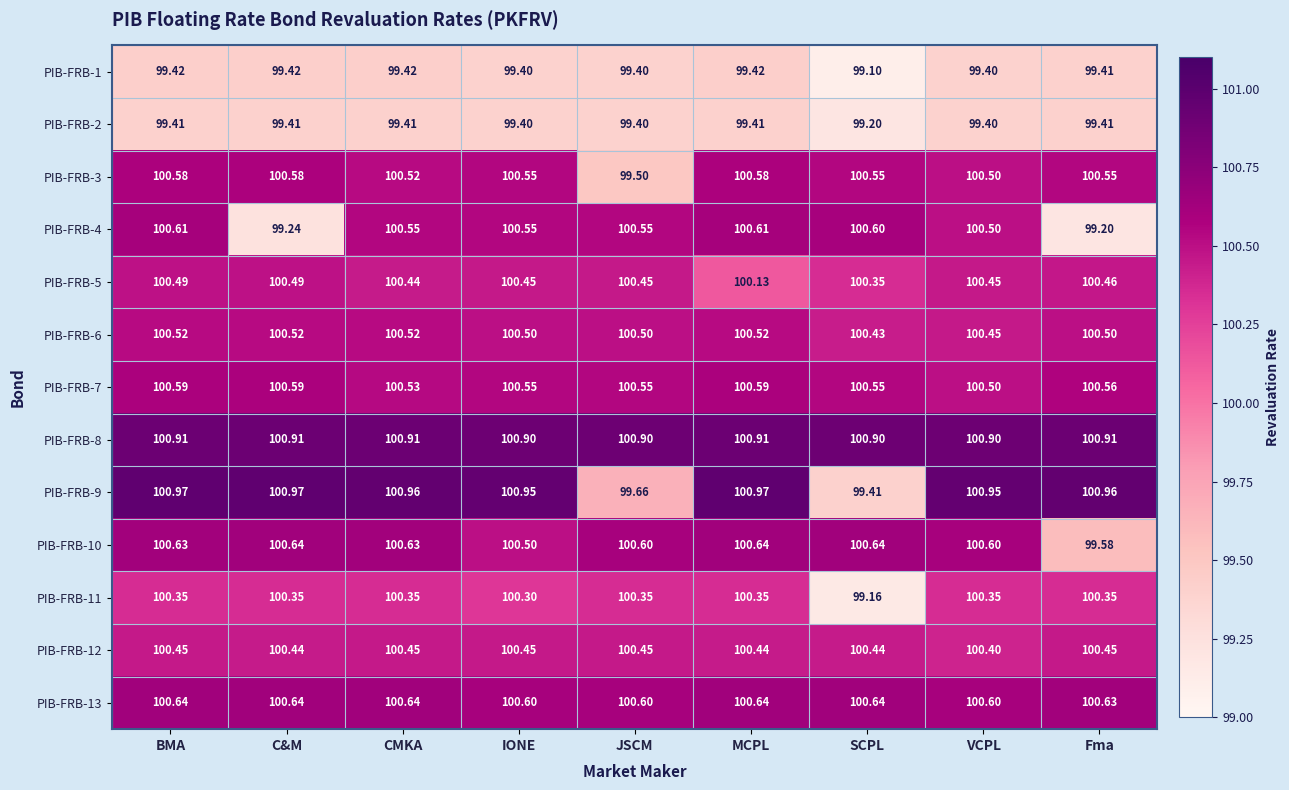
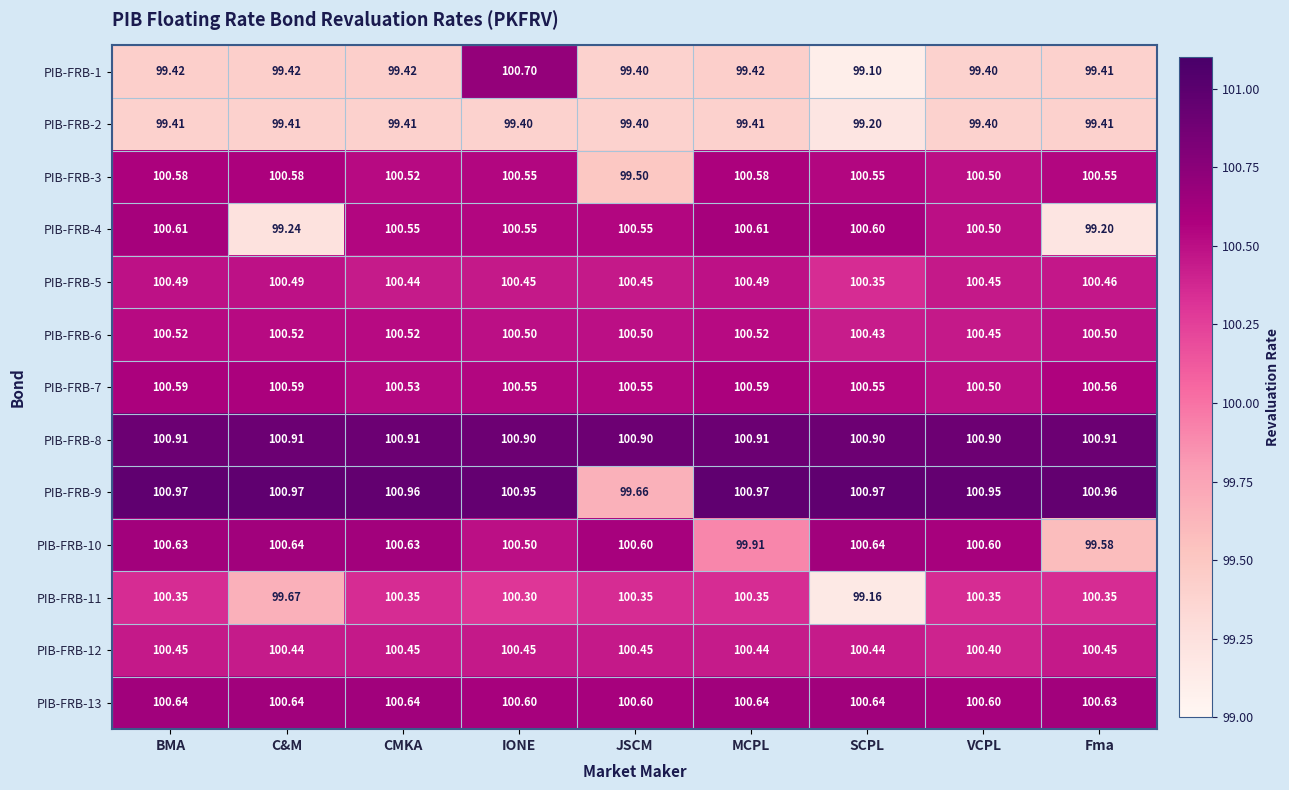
  {
    "PIB-FRB-1": {
      "BMA": 99.42,
      "C&M": 99.42,
      "CMKA": 99.42,
-     "IONE": 99.40,
+     "IONE": 100.70,
      "JSCM": 99.40,
      "MCPL": 99.42,
      "SCPL": 99.10,
      "VCPL": 99.40,
      "Fma": 99.41
    },
    "PIB-FRB-2": {
      "BMA": 99.41,
      "C&M": 99.41,
      "CMKA": 99.41,
      "IONE": 99.40,
      "JSCM": 99.40,
      "MCPL": 99.41,
      "SCPL": 99.20,
      "VCPL": 99.40,
      "Fma": 99.41
    },
    "PIB-FRB-3": {
      "BMA": 100.58,
      "C&M": 100.58,
      "CMKA": 100.52,
      "IONE": 100.55,
      "JSCM": 99.50,
      "MCPL": 100.58,
      "SCPL": 100.55,
      "VCPL": 100.50,
      "Fma": 100.55
    },
    "PIB-FRB-4": {
      "BMA": 100.61,
      "C&M": 99.24,
      "CMKA": 100.55,
      "IONE": 100.55,
      "JSCM": 100.55,
      "MCPL": 100.61,
      "SCPL": 100.60,
      "VCPL": 100.50,
      "Fma": 99.20
    },
    "PIB-FRB-5": {
      "BMA": 100.49,
      "C&M": 100.49,
      "CMKA": 100.44,
      "IONE": 100.45,
      "JSCM": 100.45,
-     "MCPL": 100.13,
+     "MCPL": 100.49,
      "SCPL": 100.35,
      "VCPL": 100.45,
      "Fma": 100.46
    },
    "PIB-FRB-6": {
      "BMA": 100.52,
      "C&M": 100.52,
      "CMKA": 100.52,
      "IONE": 100.50,
      "JSCM": 100.50,
      "MCPL": 100.52,
      "SCPL": 100.43,
      "VCPL": 100.45,
      "Fma": 100.50
    },
    "PIB-FRB-7": {
      "BMA": 100.59,
      "C&M": 100.59,
      "CMKA": 100.53,
      "IONE": 100.55,
      "JSCM": 100.55,
      "MCPL": 100.59,
      "SCPL": 100.55,
      "VCPL": 100.50,
      "Fma": 100.56
    },
    "PIB-FRB-8": {
      "BMA": 100.91,
      "C&M": 100.91,
      "CMKA": 100.91,
      "IONE": 100.90,
      "JSCM": 100.90,
      "MCPL": 100.91,
      "SCPL": 100.90,
      "VCPL": 100.90,
      "Fma": 100.91
    },
    "PIB-FRB-9": {
      "BMA": 100.97,
      "C&M": 100.97,
      "CMKA": 100.96,
      "IONE": 100.95,
      "JSCM": 99.66,
      "MCPL": 100.97,
-     "SCPL": 99.41,
+     "SCPL": 100.97,
      "VCPL": 100.95,
      "Fma": 100.96
    },
    "PIB-FRB-10": {
      "BMA": 100.63,
      "C&M": 100.64,
      "CMKA": 100.63,
      "IONE": 100.50,
      "JSCM": 100.60,
-     "MCPL": 100.64,
+     "MCPL": 99.91,
      "SCPL": 100.64,
      "VCPL": 100.60,
      "Fma": 99.58
    },
    "PIB-FRB-11": {
      "BMA": 100.35,
-     "C&M": 100.35,
+     "C&M": 99.67,
      "CMKA": 100.35,
      "IONE": 100.30,
      "JSCM": 100.35,
      "MCPL": 100.35,
      "SCPL": 99.16,
      "VCPL": 100.35,
      "Fma": 100.35
    },
    "PIB-FRB-12": {
      "BMA": 100.45,
      "C&M": 100.44,
      "CMKA": 100.45,
      "IONE": 100.45,
      "JSCM": 100.45,
      "MCPL": 100.44,
      "SCPL": 100.44,
      "VCPL": 100.40,
      "Fma": 100.45
    },
    "PIB-FRB-13": {
      "BMA": 100.64,
      "C&M": 100.64,
      "CMKA": 100.64,
      "IONE": 100.60,
      "JSCM": 100.60,
      "MCPL": 100.64,
      "SCPL": 100.64,
      "VCPL": 100.60,
      "Fma": 100.63
    }
  }
